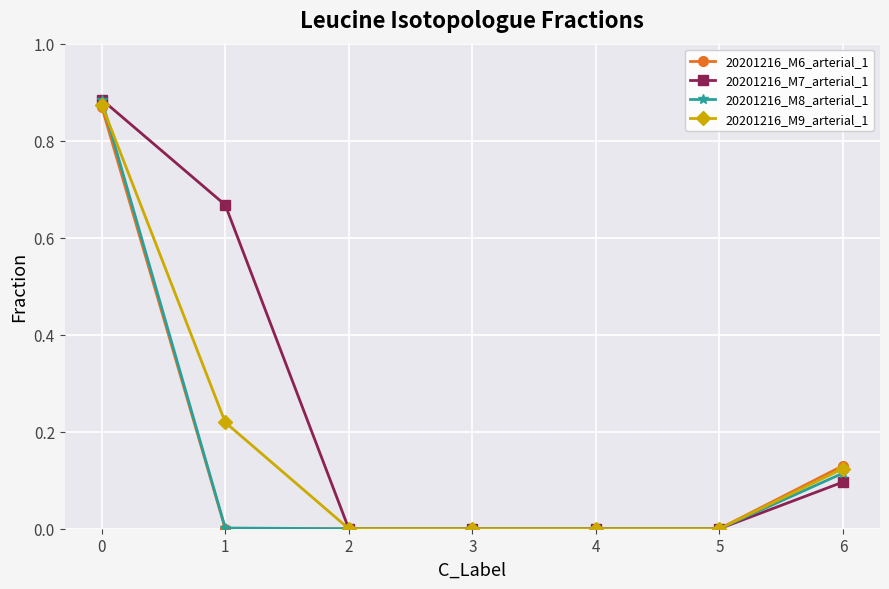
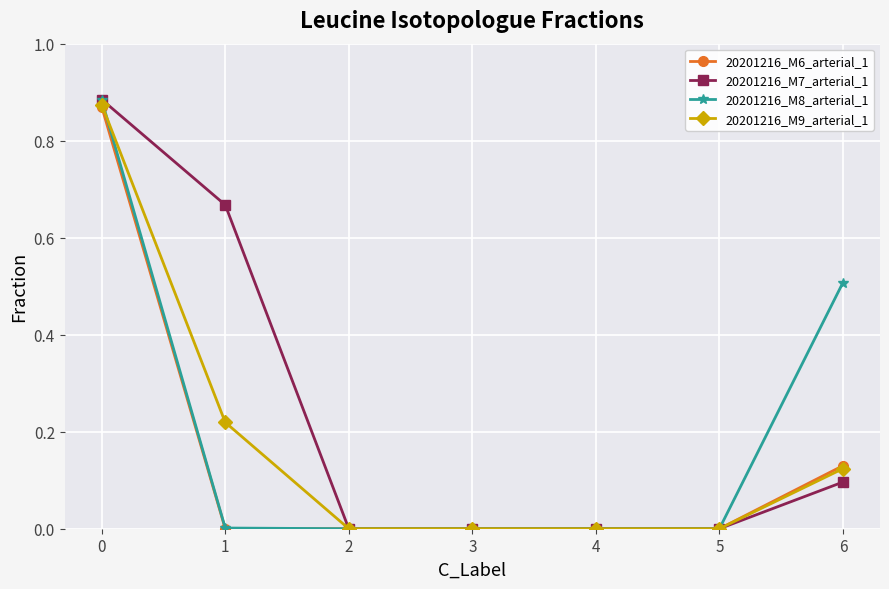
  {
    "20201216_M6_arterial_1": {
      "6": 0.13
    },
    "20201216_M7_arterial_1": {
      "1": 0.67,
      "6": 0.10
    },
    "20201216_M8_arterial_1": {
-     "6": 0.11
+     "6": 0.51
    },
    "20201216_M9_arterial_1": {
      "1": 0.22,
      "6": 0.12
    }
  }
